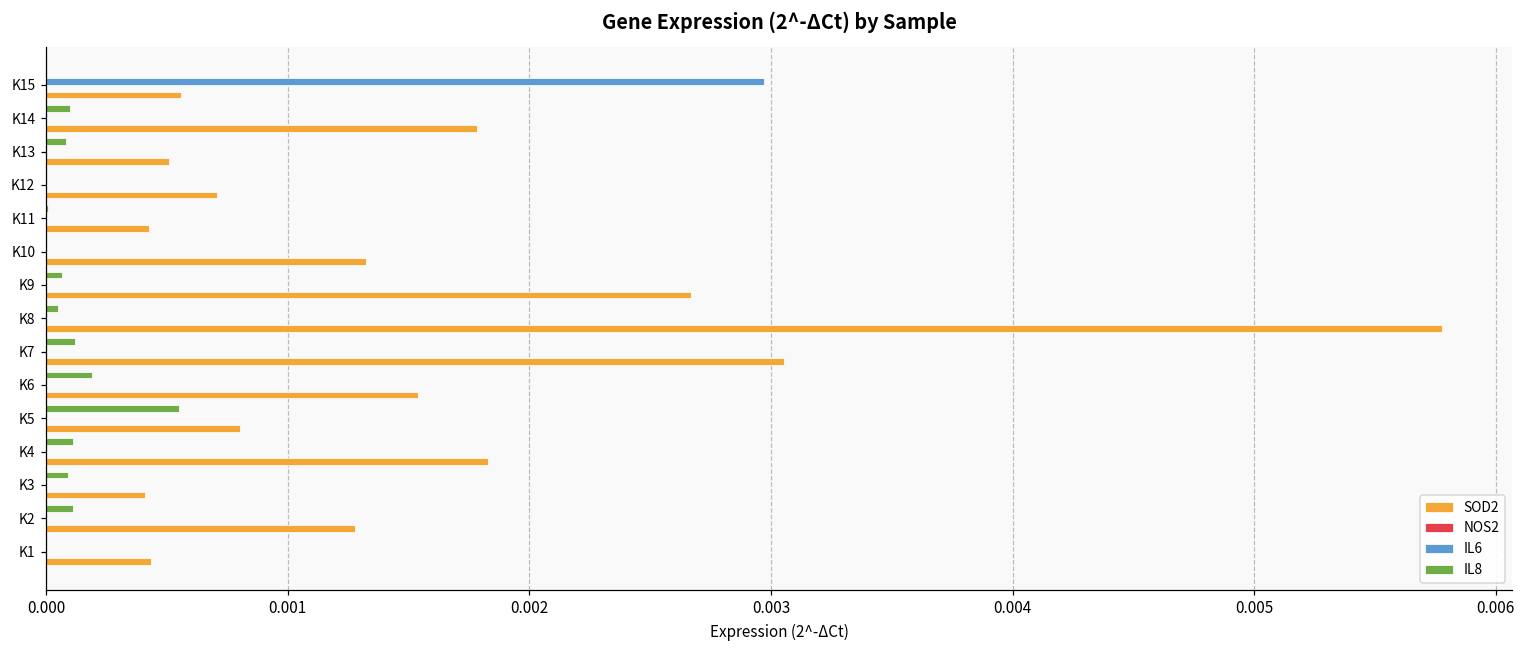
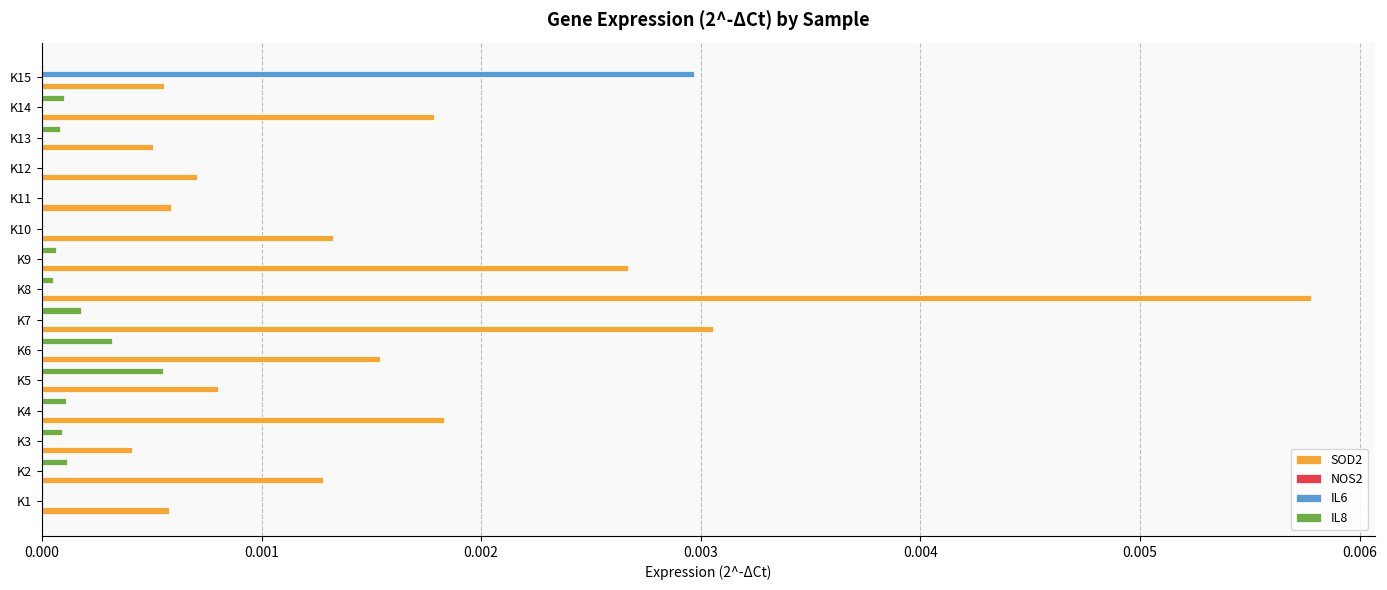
  {
    "SOD2": {
      "K15": 0.00056,
      "K14": 0.00178,
      "K13": 0.00051,
      "K12": 0.00071,
-     "K11": 0.00043,
+     "K11": 0.00059,
      "K10": 0.00132,
      "K9": 0.00267,
      "K8": 0.00578,
      "K7": 0.00305,
      "K6": 0.00154,
      "K5": 0.00080,
      "K4": 0.00183,
      "K3": 0.00041,
      "K2": 0.00128,
-     "K1": 0.00043
+     "K1": 0.00058
    },
    "NOS2": {
      "K13": 0.00000,
      "K12": 0.00000,
      "K9": 0.00000,
      "K6": 0.00000,
      "K2": 0.00000,
      "K1": 0.00000
    },
    "IL6": {
      "K15": 0.00297,
      "K13": 0.00000
    },
    "IL8": {
      "K14": 0.00010,
      "K13": 0.00008,
      "K9": 0.00007,
      "K8": 0.00005,
-     "K7": 0.00012,
-     "K6": 0.00019,
+     "K7": 0.00018,
+     "K6": 0.00032,
      "K5": 0.00055,
      "K4": 0.00011,
      "K3": 0.00009,
      "K2": 0.00011
    }
  }
